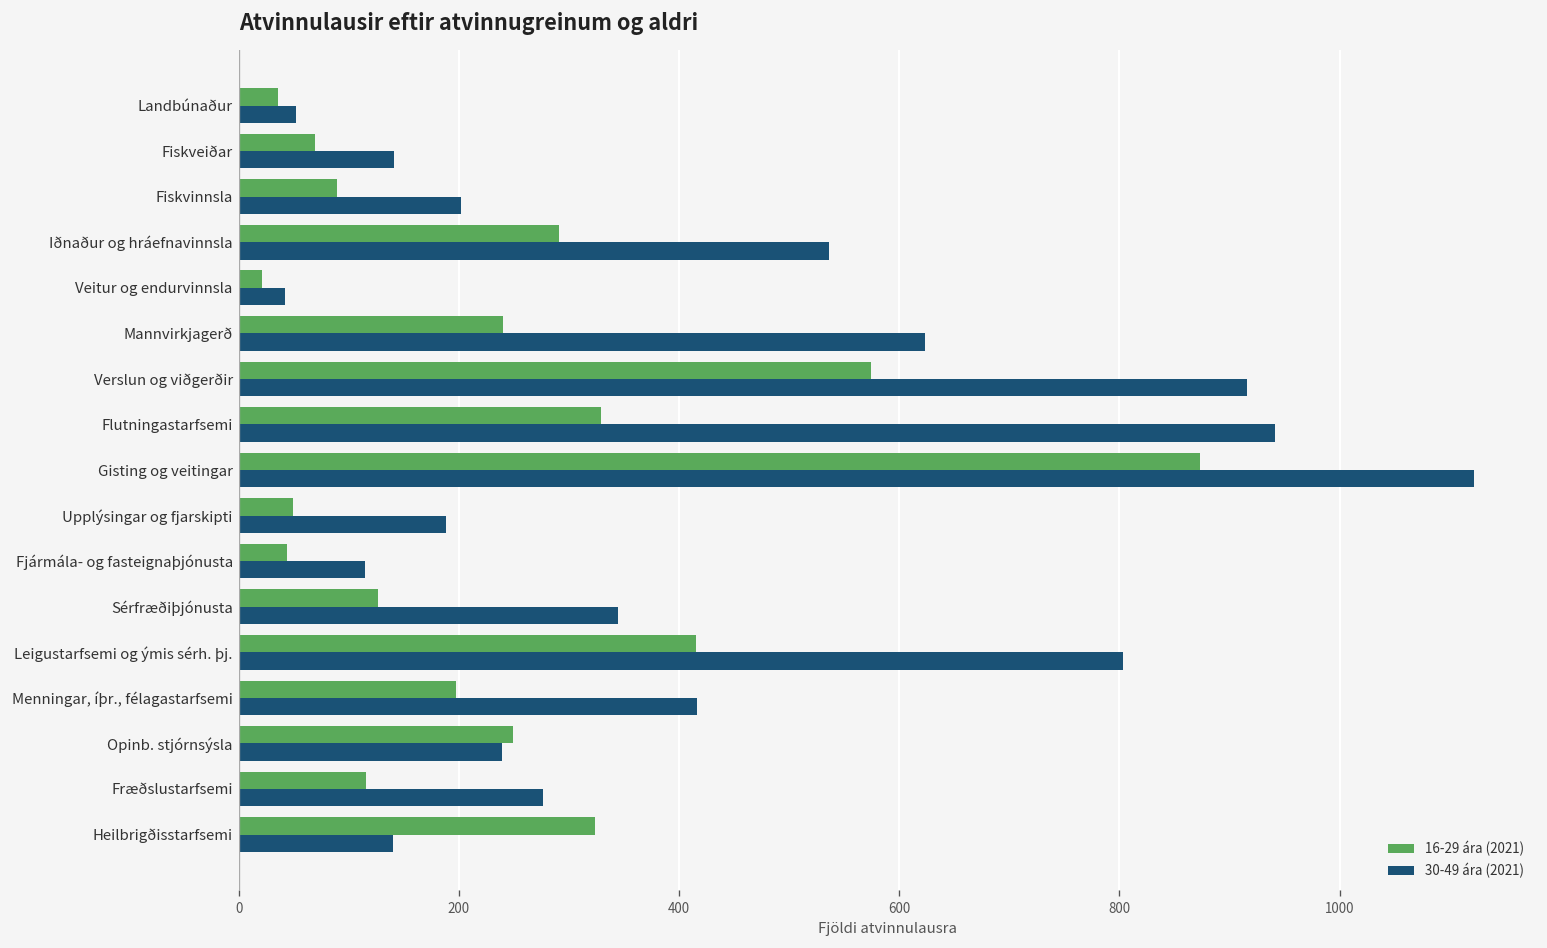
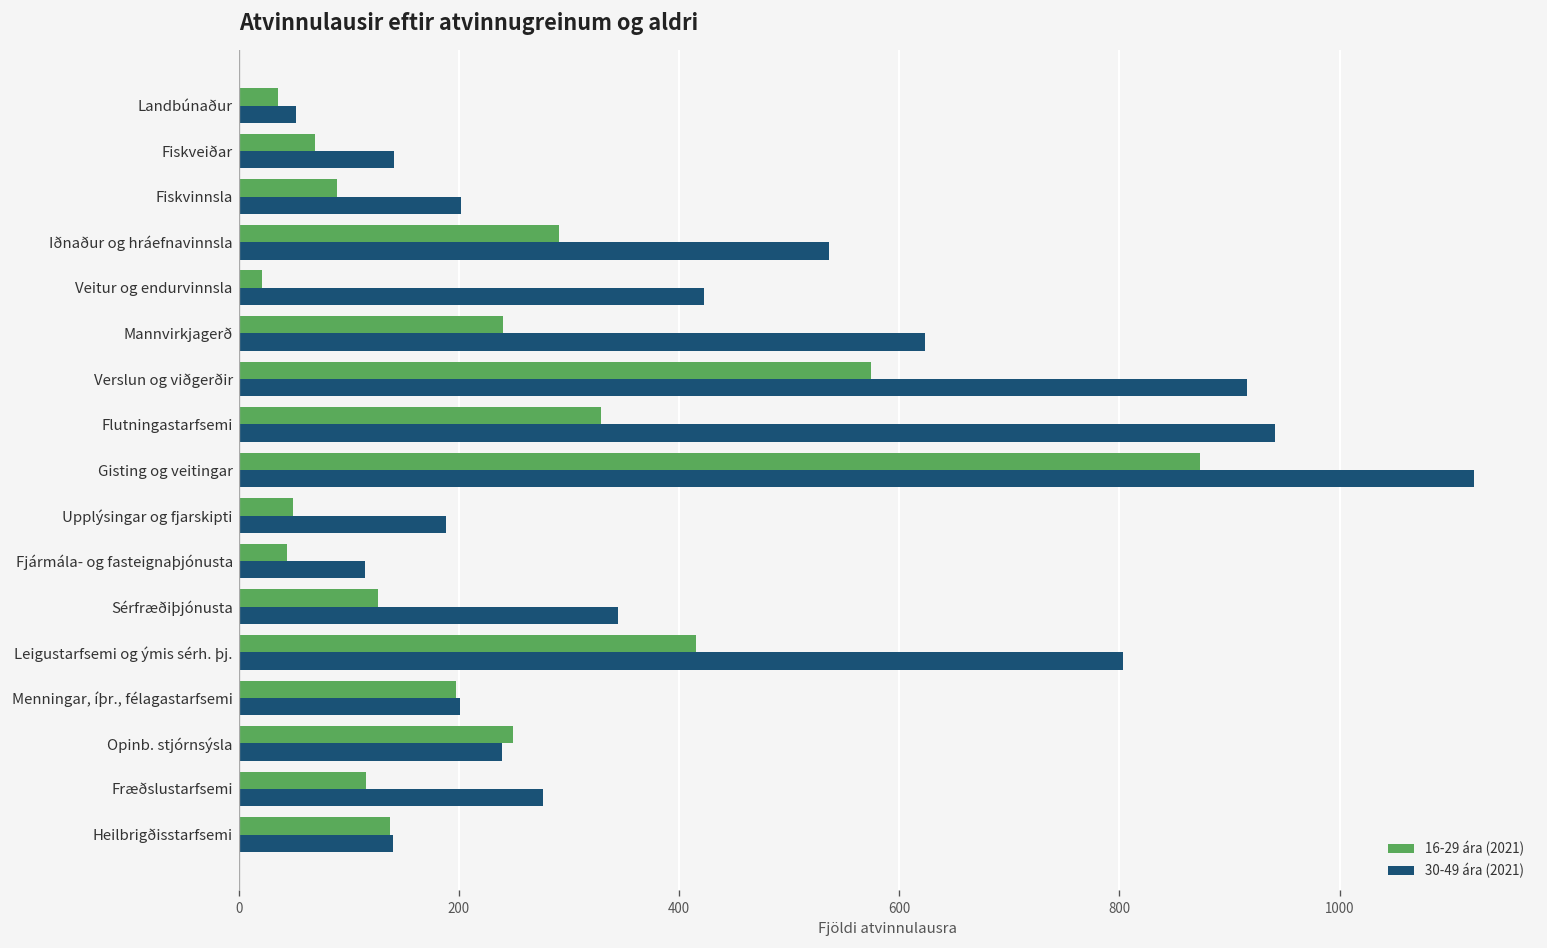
  {
    "16-29 ára (2021)": {
      "Landbúnaður": 40,
      "Fiskveiðar": 70,
      "Fiskvinnsla": 90,
      "Iðnaður og hráefnavinnsla": 290,
      "Veitur og endurvinnsla": 20,
      "Mannvirkjagerð": 240,
      "Verslun og viðgerðir": 570,
      "Flutningastarfsemi": 330,
      "Gisting og veitingar": 870,
      "Upplýsingar og fjarskipti": 50,
      "Fjármála- og fasteignaþjónusta": 40,
      "Sérfræðiþjónusta": 130,
      "Leigustarfsemi og ýmis sérh. þj.": 420,
      "Menningar, íþr., félagastarfsemi": 200,
      "Opinb. stjórnsýsla": 250,
      "Fræðslustarfsemi": 120,
-     "Heilbrigðisstarfsemi": 320
+     "Heilbrigðisstarfsemi": 140
    },
    "30-49 ára (2021)": {
      "Landbúnaður": 50,
      "Fiskveiðar": 140,
      "Fiskvinnsla": 200,
      "Iðnaður og hráefnavinnsla": 540,
-     "Veitur og endurvinnsla": 40,
+     "Veitur og endurvinnsla": 420,
      "Mannvirkjagerð": 620,
      "Verslun og viðgerðir": 920,
      "Flutningastarfsemi": 940,
      "Gisting og veitingar": 1120,
      "Upplýsingar og fjarskipti": 190,
      "Fjármála- og fasteignaþjónusta": 110,
      "Sérfræðiþjónusta": 340,
      "Leigustarfsemi og ýmis sérh. þj.": 800,
-     "Menningar, íþr., félagastarfsemi": 420,
+     "Menningar, íþr., félagastarfsemi": 200,
      "Opinb. stjórnsýsla": 240,
      "Fræðslustarfsemi": 280,
      "Heilbrigðisstarfsemi": 140
    }
  }
